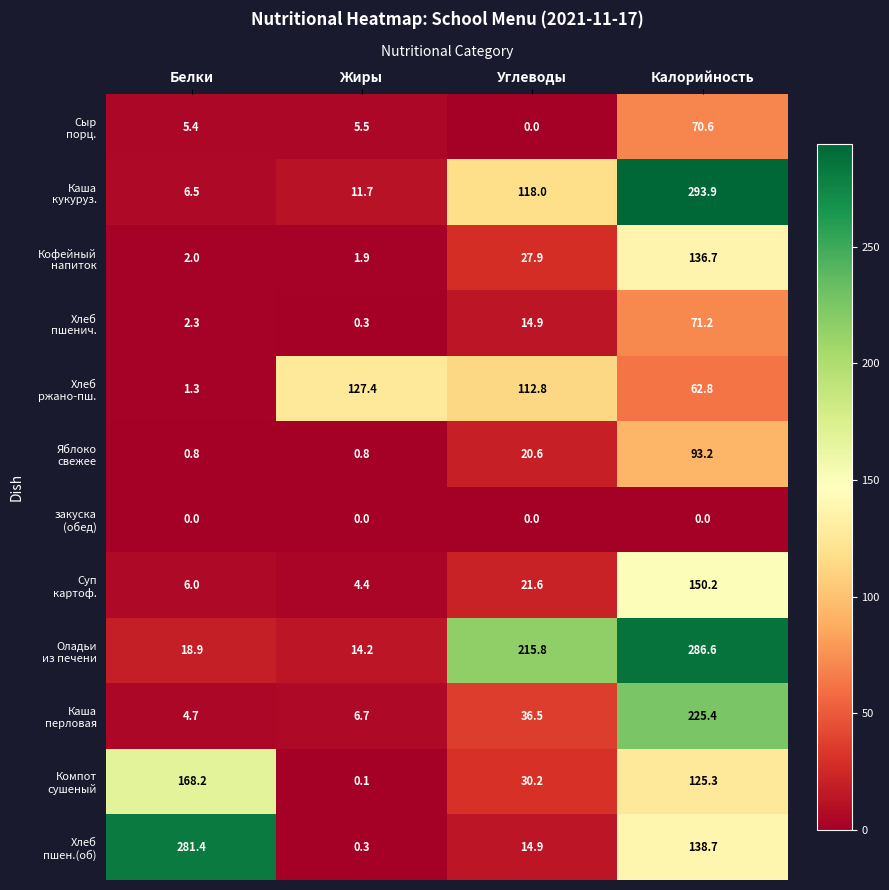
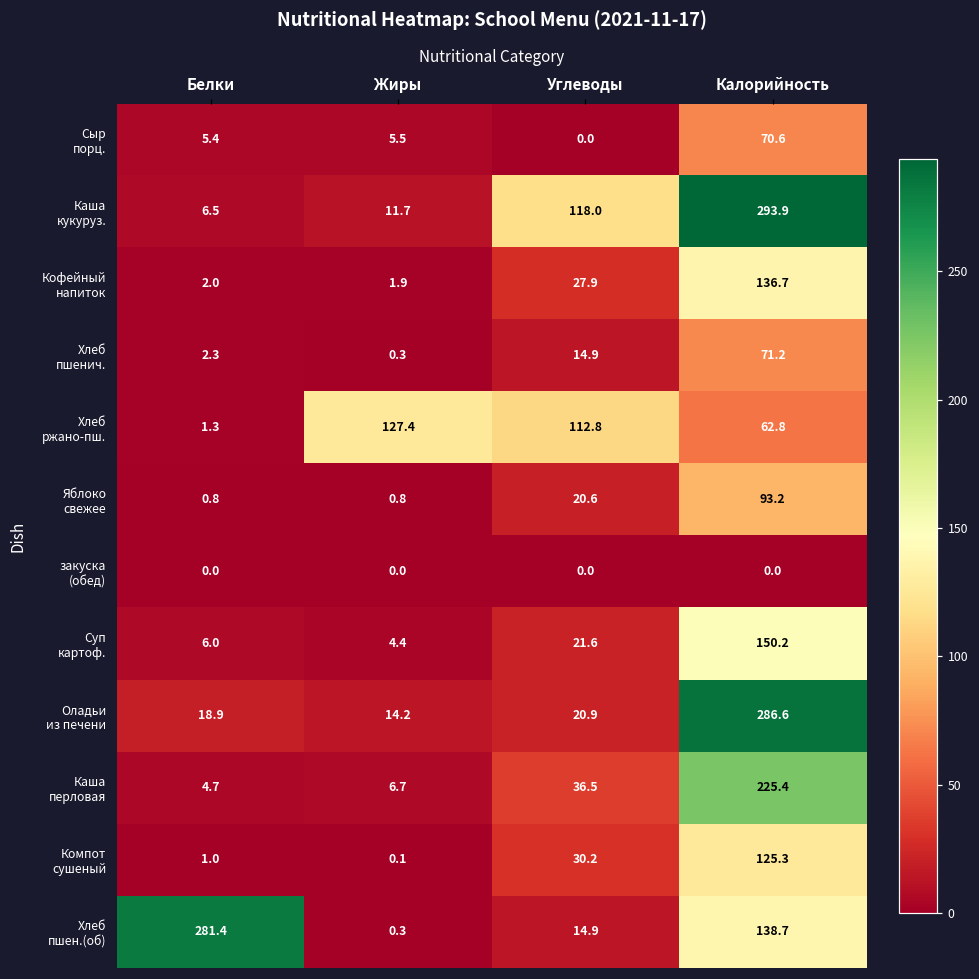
  {
    "Сыр порц.": {
      "Белки": 5.4,
      "Жиры": 5.5,
      "Углеводы": 0.0,
      "Калорийность": 70.6
    },
    "Каша кукуруз.": {
      "Белки": 6.5,
      "Жиры": 11.7,
      "Углеводы": 118.0,
      "Калорийность": 293.9
    },
    "Кофейный напиток": {
      "Белки": 2.0,
      "Жиры": 1.9,
      "Углеводы": 27.9,
      "Калорийность": 136.7
    },
    "Хлеб пшенич.": {
      "Белки": 2.3,
      "Жиры": 0.3,
      "Углеводы": 14.9,
      "Калорийность": 71.2
    },
    "Хлеб ржано-пш.": {
      "Белки": 1.3,
      "Жиры": 127.4,
      "Углеводы": 112.8,
      "Калорийность": 62.8
    },
    "Яблоко свежее": {
      "Белки": 0.8,
      "Жиры": 0.8,
      "Углеводы": 20.6,
      "Калорийность": 93.2
    },
    "закуска (обед)": {
      "Белки": 0.0,
      "Жиры": 0.0,
      "Углеводы": 0.0,
      "Калорийность": 0.0
    },
    "Суп картоф.": {
      "Белки": 6.0,
      "Жиры": 4.4,
      "Углеводы": 21.6,
      "Калорийность": 150.2
    },
    "Оладьи из печени": {
      "Белки": 18.9,
      "Жиры": 14.2,
-     "Углеводы": 215.8,
+     "Углеводы": 20.9,
      "Калорийность": 286.6
    },
    "Каша перловая": {
      "Белки": 4.7,
      "Жиры": 6.7,
      "Углеводы": 36.5,
      "Калорийность": 225.4
    },
    "Компот сушеный": {
-     "Белки": 168.2,
+     "Белки": 1.0,
      "Жиры": 0.1,
      "Углеводы": 30.2,
      "Калорийность": 125.3
    },
    "Хлеб пшен.(об)": {
      "Белки": 281.4,
      "Жиры": 0.3,
      "Углеводы": 14.9,
      "Калорийность": 138.7
    }
  }
